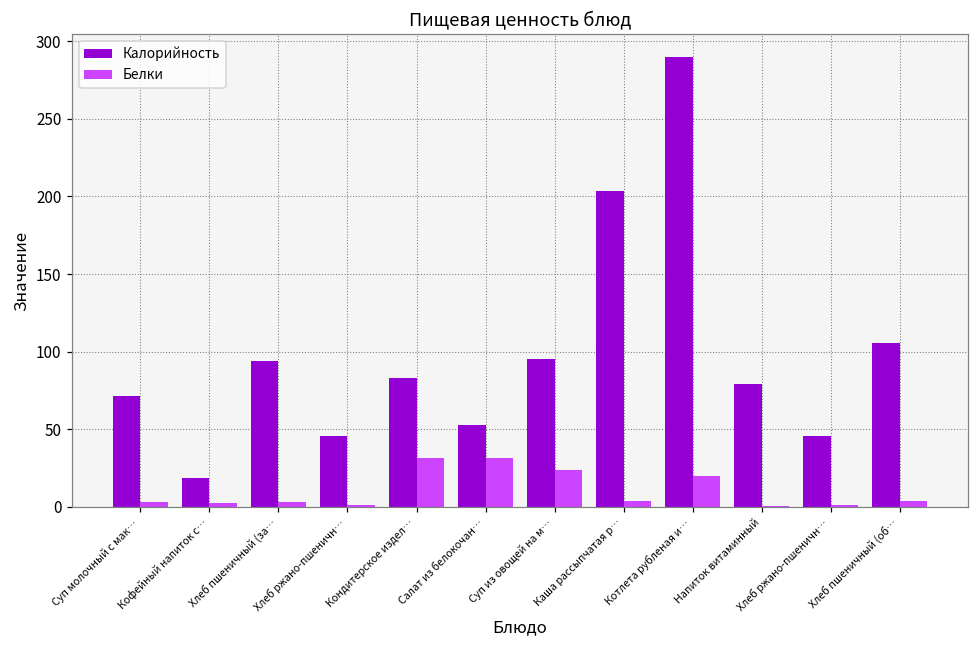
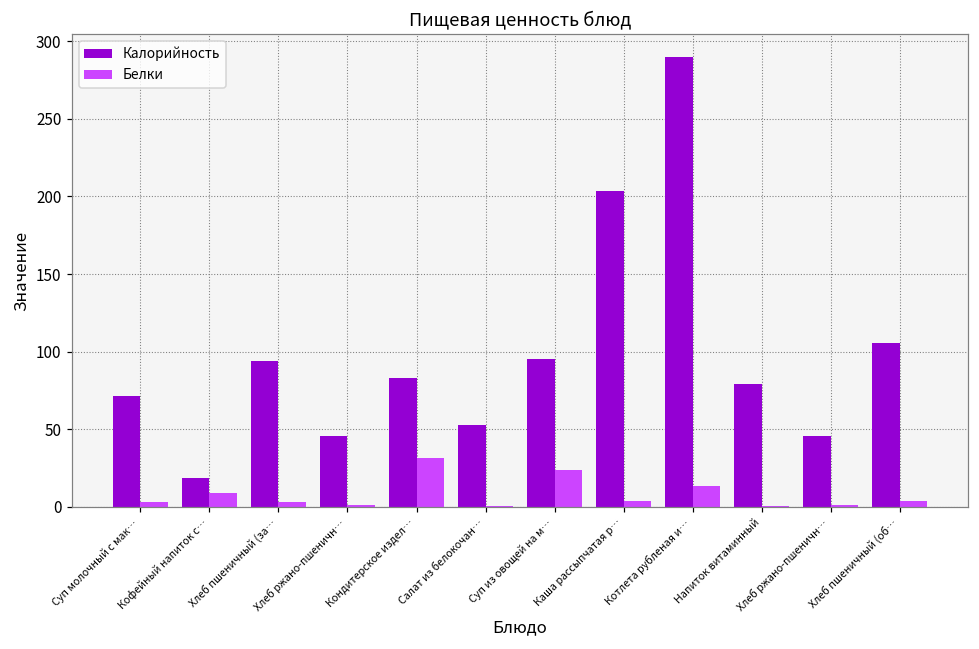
  {
    "Калорийность": {
      "Суп молочный с мак…": 71,
      "Кофейный напиток с…": 19,
      "Хлеб пшеничный (за…": 94,
      "Кондитерское издел…": 83,
      "Салат из белокочан…": 53,
      "Суп из овощей на м…": 95,
      "Каша рассыпчатая р…": 204,
      "Котлета рубленая и…": 290,
      "Напиток витаминный": 79,
      "Хлеб пшеничный (об…": 106
    },
    "Белки": {
      "Суп молочный с мак…": 3,
-     "Кофейный напиток с…": 3,
+     "Кофейный напиток с…": 9,
      "Хлеб пшеничный (за…": 3,
      "Кондитерское издел…": 31,
-     "Салат из белокочан…": 31,
+     "Салат из белокочан…": 1,
      "Суп из овощей на м…": 24,
      "Каша рассыпчатая р…": 4,
-     "Котлета рубленая и…": 20,
+     "Котлета рубленая и…": 14,
      "Хлеб пшеничный (об…": 4
    }
  }
